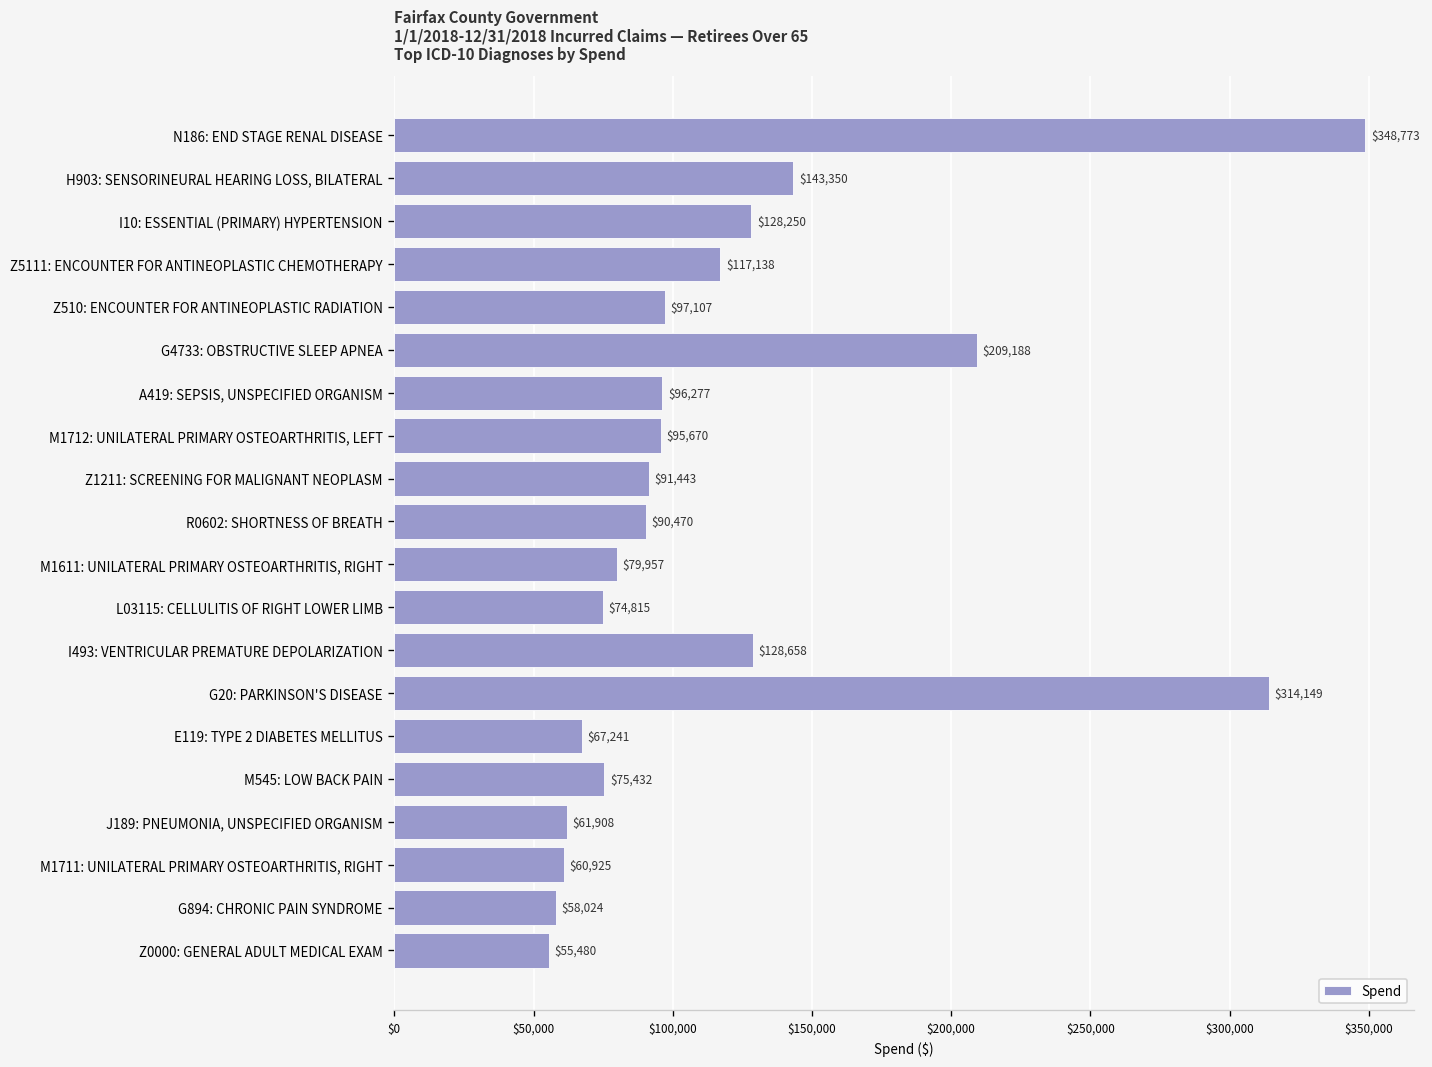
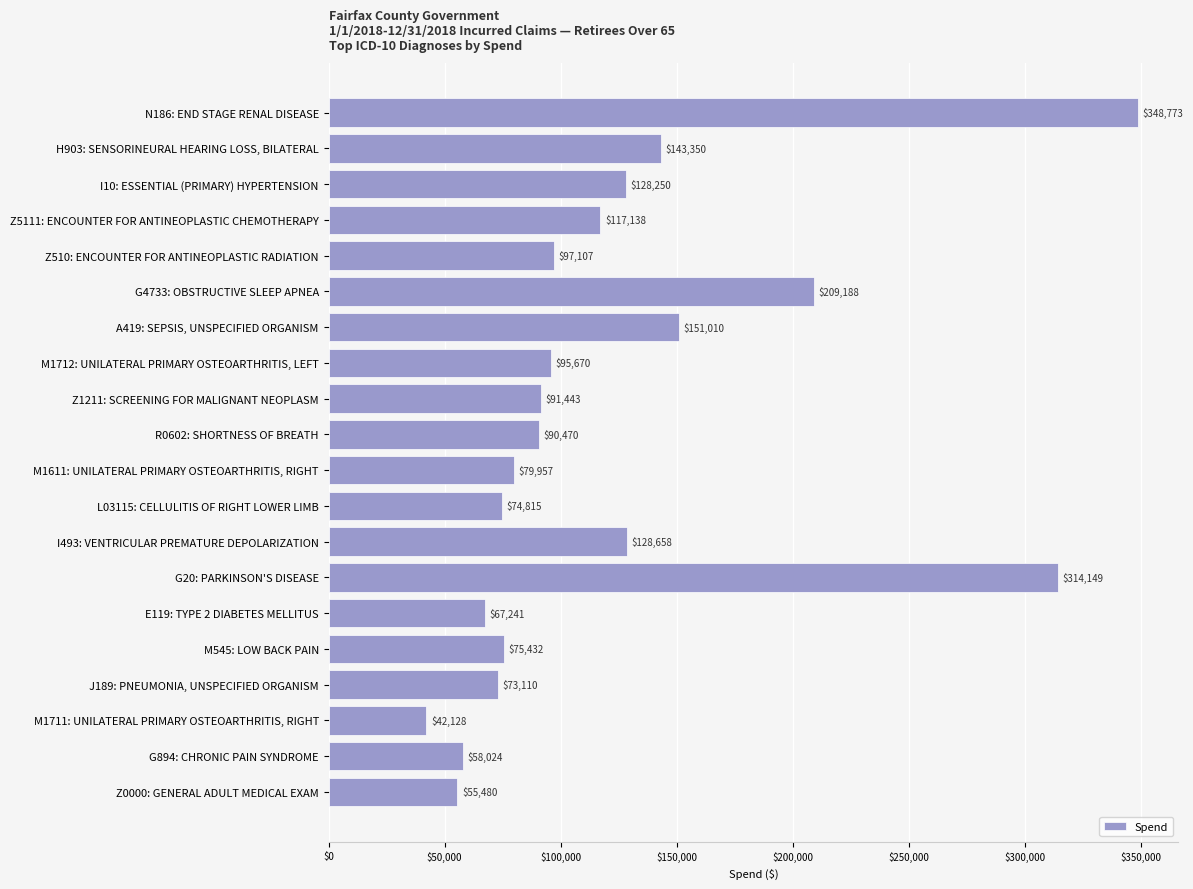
  {
    "N186: END STAGE RENAL DISEASE": "$348,773",
    "H903: SENSORINEURAL HEARING LOSS, BILATERAL": "$143,350",
    "I10: ESSENTIAL (PRIMARY) HYPERTENSION": "$128,250",
    "Z5111: ENCOUNTER FOR ANTINEOPLASTIC CHEMOTHERAPY": "$117,138",
    "Z510: ENCOUNTER FOR ANTINEOPLASTIC RADIATION": "$97,107",
    "G4733: OBSTRUCTIVE SLEEP APNEA": "$209,188",
-   "A419: SEPSIS, UNSPECIFIED ORGANISM": "$96,277",
+   "A419: SEPSIS, UNSPECIFIED ORGANISM": "$151,010",
    "M1712: UNILATERAL PRIMARY OSTEOARTHRITIS, LEFT": "$95,670",
    "Z1211: SCREENING FOR MALIGNANT NEOPLASM": "$91,443",
    "R0602: SHORTNESS OF BREATH": "$90,470",
    "M1611: UNILATERAL PRIMARY OSTEOARTHRITIS, RIGHT": "$79,957",
    "L03115: CELLULITIS OF RIGHT LOWER LIMB": "$74,815",
    "I493: VENTRICULAR PREMATURE DEPOLARIZATION": "$128,658",
    "G20: PARKINSON'S DISEASE": "$314,149",
    "E119: TYPE 2 DIABETES MELLITUS": "$67,241",
    "M545: LOW BACK PAIN": "$75,432",
-   "J189: PNEUMONIA, UNSPECIFIED ORGANISM": "$61,908",
-   "M1711: UNILATERAL PRIMARY OSTEOARTHRITIS, RIGHT": "$60,925",
+   "J189: PNEUMONIA, UNSPECIFIED ORGANISM": "$73,110",
+   "M1711: UNILATERAL PRIMARY OSTEOARTHRITIS, RIGHT": "$42,128",
    "G894: CHRONIC PAIN SYNDROME": "$58,024",
    "Z0000: GENERAL ADULT MEDICAL EXAM": "$55,480"
  }
